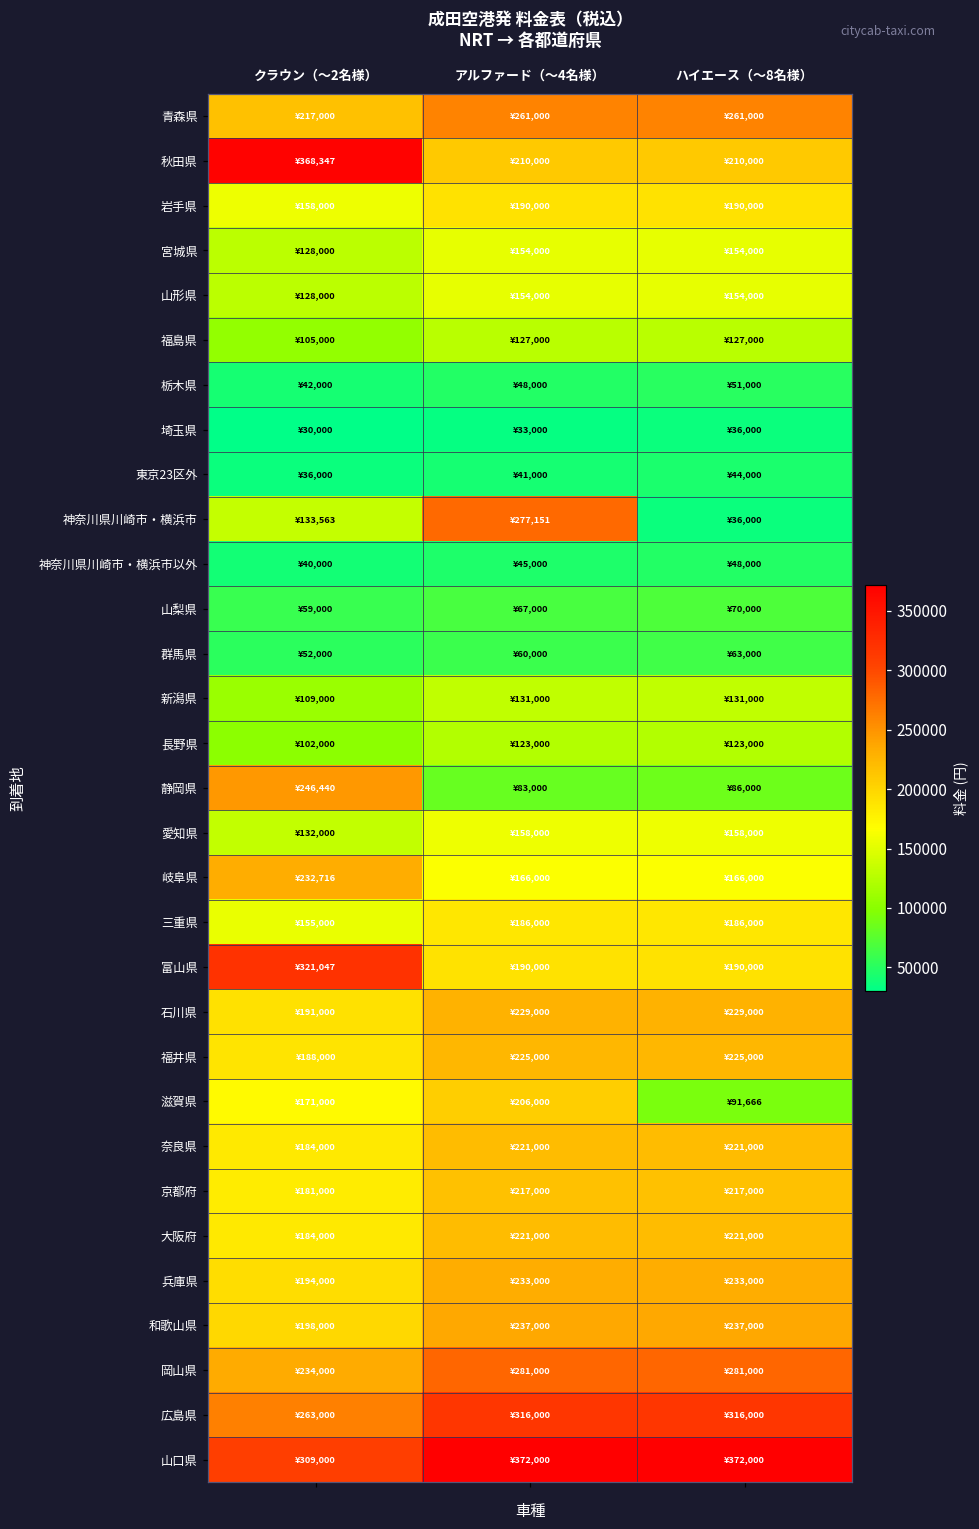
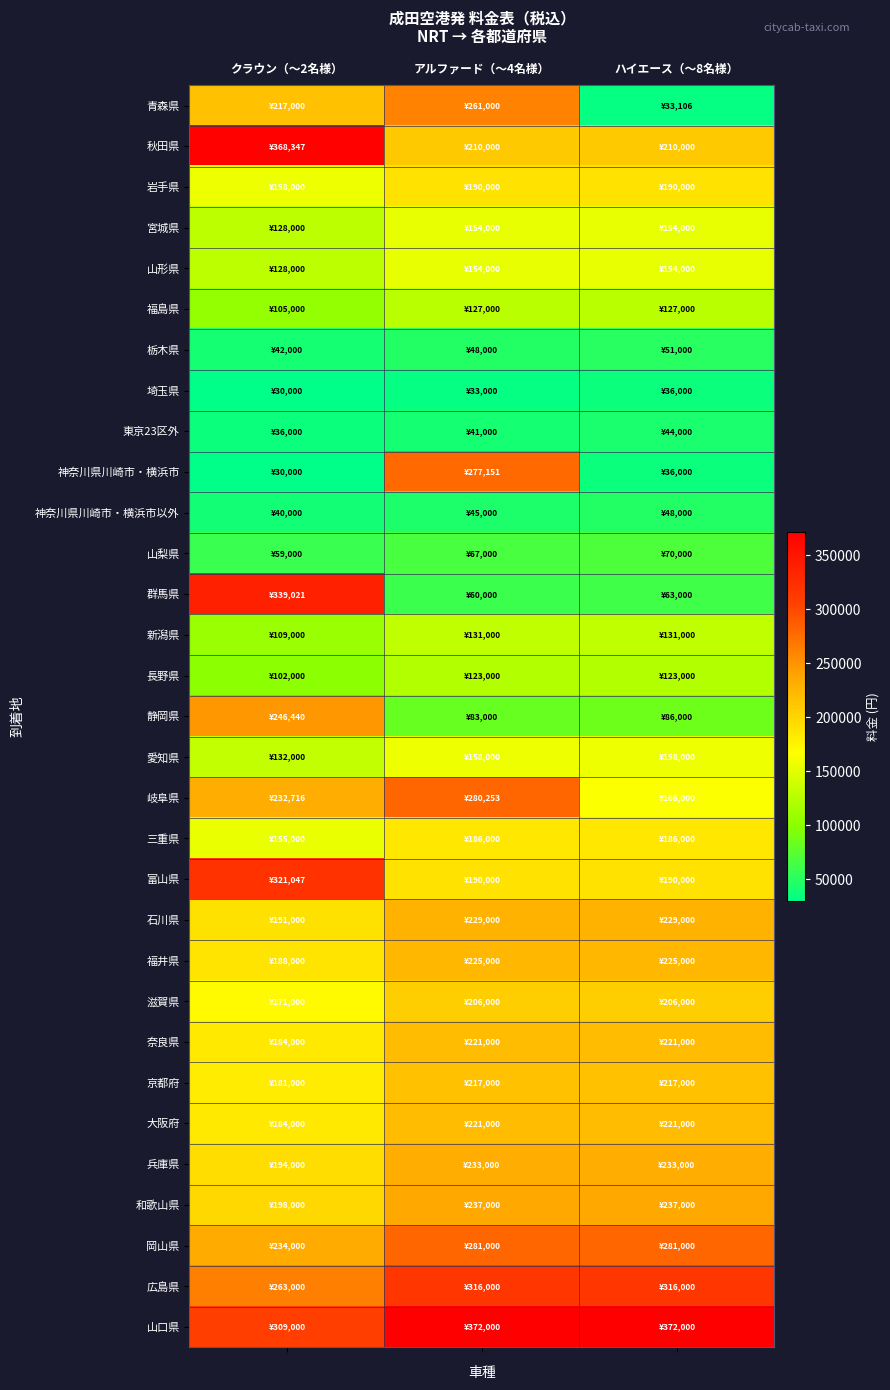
  {
    "青森県": {
      "クラウン（～2名様）": "¥217,000",
      "アルファード（～4名様）": "¥261,000",
-     "ハイエース（～8名様）": "¥261,000"
+     "ハイエース（～8名様）": "¥33,106"
    },
    "秋田県": {
      "クラウン（～2名様）": "¥368,347",
      "アルファード（～4名様）": "¥210,000",
      "ハイエース（～8名様）": "¥210,000"
    },
    "岩手県": {
      "クラウン（～2名様）": "¥158,000",
      "アルファード（～4名様）": "¥190,000",
      "ハイエース（～8名様）": "¥190,000"
    },
    "宮城県": {
      "クラウン（～2名様）": "¥128,000",
      "アルファード（～4名様）": "¥154,000",
      "ハイエース（～8名様）": "¥154,000"
    },
    "山形県": {
      "クラウン（～2名様）": "¥128,000",
      "アルファード（～4名様）": "¥154,000",
      "ハイエース（～8名様）": "¥154,000"
    },
    "福島県": {
      "クラウン（～2名様）": "¥105,000",
      "アルファード（～4名様）": "¥127,000",
      "ハイエース（～8名様）": "¥127,000"
    },
    "栃木県": {
      "クラウン（～2名様）": "¥42,000",
      "アルファード（～4名様）": "¥48,000",
      "ハイエース（～8名様）": "¥51,000"
    },
    "埼玉県": {
      "クラウン（～2名様）": "¥30,000",
      "アルファード（～4名様）": "¥33,000",
      "ハイエース（～8名様）": "¥36,000"
    },
    "東京23区外": {
      "クラウン（～2名様）": "¥36,000",
      "アルファード（～4名様）": "¥41,000",
      "ハイエース（～8名様）": "¥44,000"
    },
    "神奈川県川崎市・横浜市": {
-     "クラウン（～2名様）": "¥133,563",
+     "クラウン（～2名様）": "¥30,000",
      "アルファード（～4名様）": "¥277,151",
      "ハイエース（～8名様）": "¥36,000"
    },
    "神奈川県川崎市・横浜市以外": {
      "クラウン（～2名様）": "¥40,000",
      "アルファード（～4名様）": "¥45,000",
      "ハイエース（～8名様）": "¥48,000"
    },
    "山梨県": {
      "クラウン（～2名様）": "¥59,000",
      "アルファード（～4名様）": "¥67,000",
      "ハイエース（～8名様）": "¥70,000"
    },
    "群馬県": {
-     "クラウン（～2名様）": "¥52,000",
+     "クラウン（～2名様）": "¥339,021",
      "アルファード（～4名様）": "¥60,000",
      "ハイエース（～8名様）": "¥63,000"
    },
    "新潟県": {
      "クラウン（～2名様）": "¥109,000",
      "アルファード（～4名様）": "¥131,000",
      "ハイエース（～8名様）": "¥131,000"
    },
    "長野県": {
      "クラウン（～2名様）": "¥102,000",
      "アルファード（～4名様）": "¥123,000",
      "ハイエース（～8名様）": "¥123,000"
    },
    "静岡県": {
      "クラウン（～2名様）": "¥246,440",
      "アルファード（～4名様）": "¥83,000",
      "ハイエース（～8名様）": "¥86,000"
    },
    "愛知県": {
      "クラウン（～2名様）": "¥132,000",
      "アルファード（～4名様）": "¥158,000",
      "ハイエース（～8名様）": "¥158,000"
    },
    "岐阜県": {
      "クラウン（～2名様）": "¥232,716",
-     "アルファード（～4名様）": "¥166,000",
+     "アルファード（～4名様）": "¥280,253",
      "ハイエース（～8名様）": "¥166,000"
    },
    "三重県": {
      "クラウン（～2名様）": "¥155,000",
      "アルファード（～4名様）": "¥186,000",
      "ハイエース（～8名様）": "¥186,000"
    },
    "富山県": {
      "クラウン（～2名様）": "¥321,047",
      "アルファード（～4名様）": "¥190,000",
      "ハイエース（～8名様）": "¥190,000"
    },
    "石川県": {
      "クラウン（～2名様）": "¥191,000",
      "アルファード（～4名様）": "¥229,000",
      "ハイエース（～8名様）": "¥229,000"
    },
    "福井県": {
      "クラウン（～2名様）": "¥188,000",
      "アルファード（～4名様）": "¥225,000",
      "ハイエース（～8名様）": "¥225,000"
    },
    "滋賀県": {
      "クラウン（～2名様）": "¥171,000",
      "アルファード（～4名様）": "¥206,000",
-     "ハイエース（～8名様）": "¥91,666"
+     "ハイエース（～8名様）": "¥206,000"
    },
    "奈良県": {
      "クラウン（～2名様）": "¥184,000",
      "アルファード（～4名様）": "¥221,000",
      "ハイエース（～8名様）": "¥221,000"
    },
    "京都府": {
      "クラウン（～2名様）": "¥181,000",
      "アルファード（～4名様）": "¥217,000",
      "ハイエース（～8名様）": "¥217,000"
    },
    "大阪府": {
      "クラウン（～2名様）": "¥184,000",
      "アルファード（～4名様）": "¥221,000",
      "ハイエース（～8名様）": "¥221,000"
    },
    "兵庫県": {
      "クラウン（～2名様）": "¥194,000",
      "アルファード（～4名様）": "¥233,000",
      "ハイエース（～8名様）": "¥233,000"
    },
    "和歌山県": {
      "クラウン（～2名様）": "¥198,000",
      "アルファード（～4名様）": "¥237,000",
      "ハイエース（～8名様）": "¥237,000"
    },
    "岡山県": {
      "クラウン（～2名様）": "¥234,000",
      "アルファード（～4名様）": "¥281,000",
      "ハイエース（～8名様）": "¥281,000"
    },
    "広島県": {
      "クラウン（～2名様）": "¥263,000",
      "アルファード（～4名様）": "¥316,000",
      "ハイエース（～8名様）": "¥316,000"
    },
    "山口県": {
      "クラウン（～2名様）": "¥309,000",
      "アルファード（～4名様）": "¥372,000",
      "ハイエース（～8名様）": "¥372,000"
    }
  }
